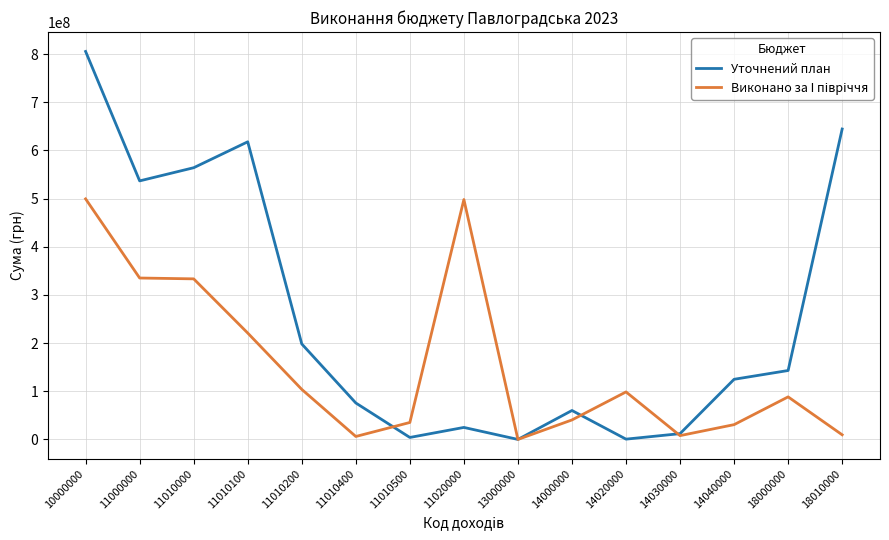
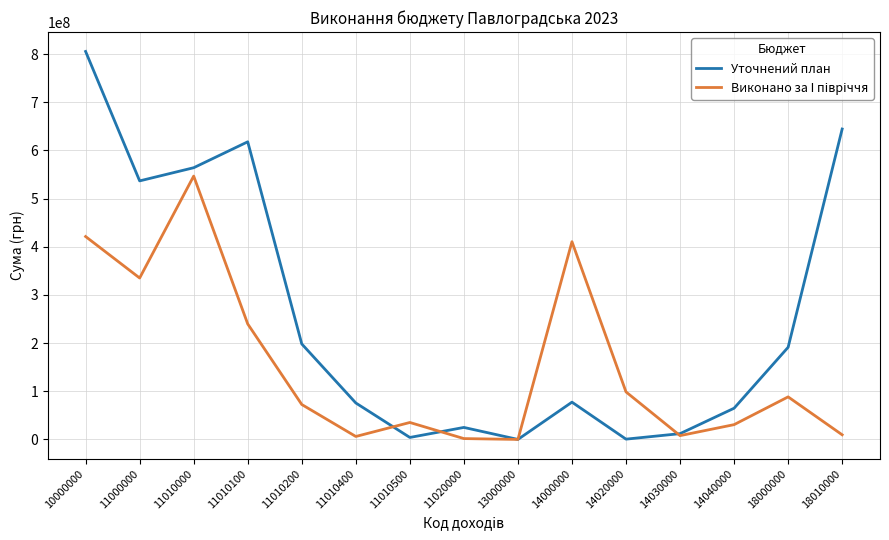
  {
    "Уточнений план": {
      "10000000": 810000000,
      "11000000": 540000000,
      "11010000": 560000000,
      "11010100": 620000000,
      "11010200": 200000000,
      "11010400": 80000000,
      "11010500": 0,
      "11020000": 20000000,
-     "14000000": 60000000,
+     "14000000": 80000000,
      "14020000": 0,
-     "14040000": 120000000,
-     "18000000": 140000000,
+     "14040000": 60000000,
+     "18000000": 190000000,
      "18010000": 640000000
    },
    "Виконано за І півріччя": {
-     "10000000": 500000000,
+     "10000000": 420000000,
      "11000000": 340000000,
-     "11010000": 330000000,
-     "11010100": 220000000,
-     "11010200": 100000000,
+     "11010000": 550000000,
+     "11010100": 240000000,
+     "11010200": 70000000,
      "11010400": 10000000,
      "11010500": 40000000,
-     "11020000": 500000000,
-     "14000000": 40000000,
+     "11020000": 0,
+     "14000000": 410000000,
      "14020000": 100000000,
      "14040000": 30000000,
      "18000000": 90000000,
      "18010000": 10000000
    }
  }
